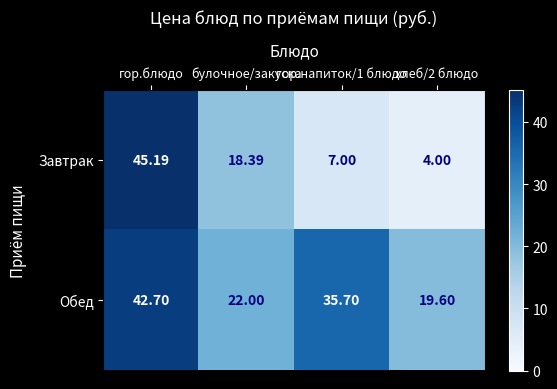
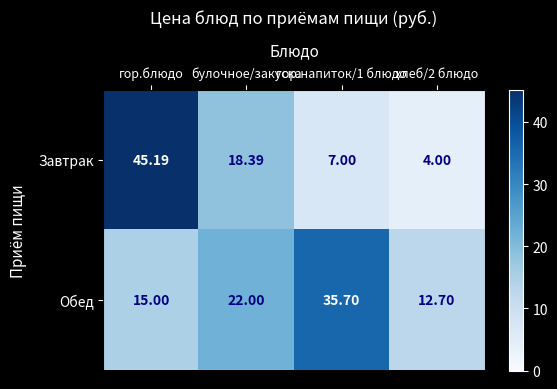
  {
    "Завтрак": {
      "гор.блюдо": 45.19,
      "хлеб/2 блюдо": 4.00
    },
    "Обед": {
-     "гор.блюдо": 42.70,
-     "хлеб/2 блюдо": 19.60
+     "гор.блюдо": 15.00,
+     "хлеб/2 блюдо": 12.70
    }
  }
